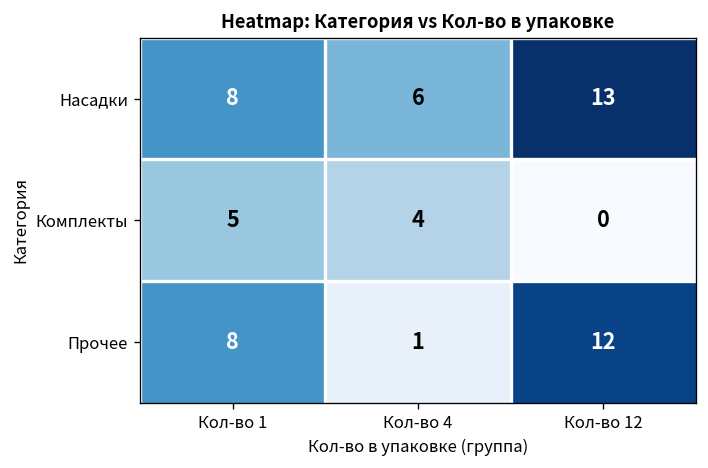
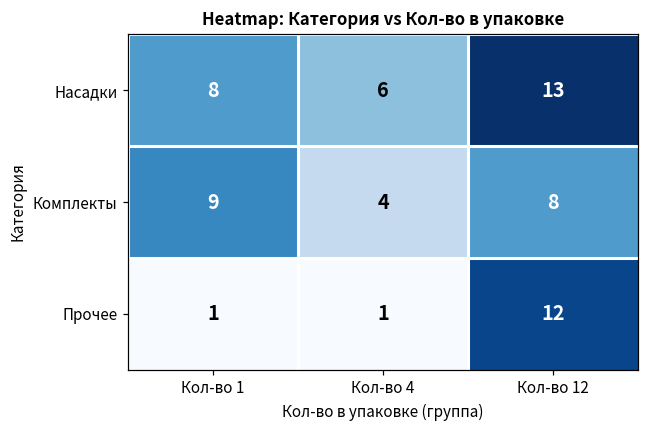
  {
    "Комплекты": {
-     "Кол-во 1": 5,
-     "Кол-во 12": 0
+     "Кол-во 1": 9,
+     "Кол-во 12": 8
    },
    "Прочее": {
-     "Кол-во 1": 8
+     "Кол-во 1": 1
    }
  }
